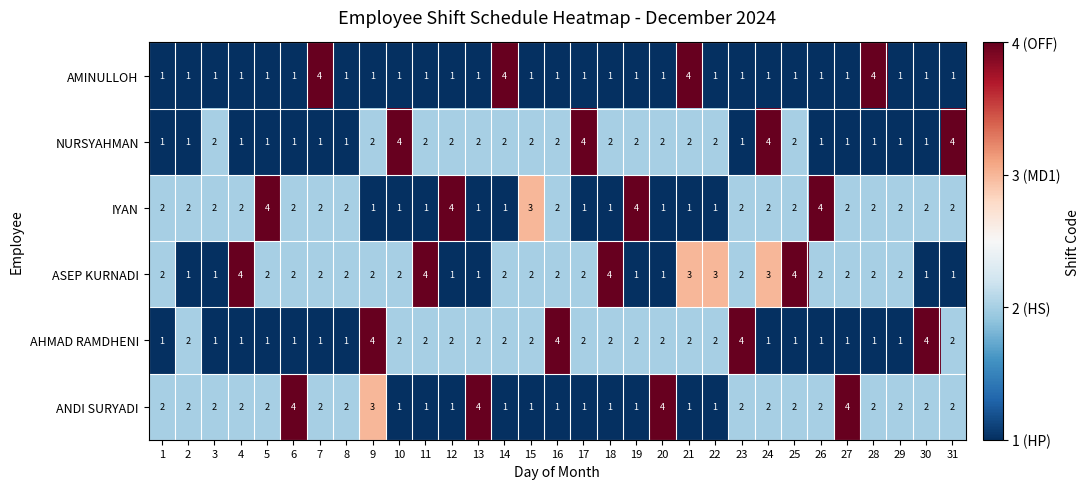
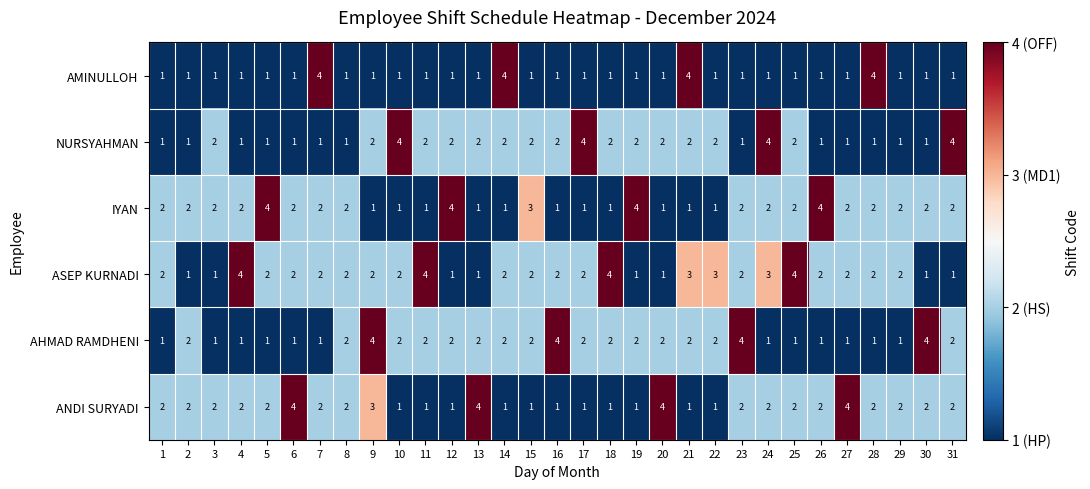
  {
    "AMINULLOH": {
      "1": 1,
      "2": 1,
      "3": 1,
      "4": 1,
      "5": 1,
      "6": 1,
      "7": 4,
      "8": 1,
      "9": 1,
      "10": 1,
      "11": 1,
      "12": 1,
      "13": 1,
      "14": 4,
      "15": 1,
      "16": 1,
      "17": 1,
      "18": 1,
      "19": 1,
      "20": 1,
      "21": 4,
      "22": 1,
      "23": 1,
      "24": 1,
      "25": 1,
      "26": 1,
      "27": 1,
      "28": 4,
      "29": 1,
      "30": 1,
      "31": 1
    },
    "NURSYAHMAN": {
      "1": 1,
      "2": 1,
      "3": 2,
      "4": 1,
      "5": 1,
      "6": 1,
      "7": 1,
      "8": 1,
      "9": 2,
      "10": 4,
      "11": 2,
      "12": 2,
      "13": 2,
      "14": 2,
      "15": 2,
      "16": 2,
      "17": 4,
      "18": 2,
      "19": 2,
      "20": 2,
      "21": 2,
      "22": 2,
      "23": 1,
      "24": 4,
      "25": 2,
      "26": 1,
      "27": 1,
      "28": 1,
      "29": 1,
      "30": 1,
      "31": 4
    },
    "IYAN": {
      "1": 2,
      "2": 2,
      "3": 2,
      "4": 2,
      "5": 4,
      "6": 2,
      "7": 2,
      "8": 2,
      "9": 1,
      "10": 1,
      "11": 1,
      "12": 4,
      "13": 1,
      "14": 1,
      "15": 3,
-     "16": 2,
+     "16": 1,
      "17": 1,
      "18": 1,
      "19": 4,
      "20": 1,
      "21": 1,
      "22": 1,
      "23": 2,
      "24": 2,
      "25": 2,
      "26": 4,
      "27": 2,
      "28": 2,
      "29": 2,
      "30": 2,
      "31": 2
    },
    "ASEP KURNADI": {
      "1": 2,
      "2": 1,
      "3": 1,
      "4": 4,
      "5": 2,
      "6": 2,
      "7": 2,
      "8": 2,
      "9": 2,
      "10": 2,
      "11": 4,
      "12": 1,
      "13": 1,
      "14": 2,
      "15": 2,
      "16": 2,
      "17": 2,
      "18": 4,
      "19": 1,
      "20": 1,
      "21": 3,
      "22": 3,
      "23": 2,
      "24": 3,
      "25": 4,
      "26": 2,
      "27": 2,
      "28": 2,
      "29": 2,
      "30": 1,
      "31": 1
    },
    "AHMAD RAMDHENI": {
      "1": 1,
      "2": 2,
      "3": 1,
      "4": 1,
      "5": 1,
      "6": 1,
      "7": 1,
-     "8": 1,
+     "8": 2,
      "9": 4,
      "10": 2,
      "11": 2,
      "12": 2,
      "13": 2,
      "14": 2,
      "15": 2,
      "16": 4,
      "17": 2,
      "18": 2,
      "19": 2,
      "20": 2,
      "21": 2,
      "22": 2,
      "23": 4,
      "24": 1,
      "25": 1,
      "26": 1,
      "27": 1,
      "28": 1,
      "29": 1,
      "30": 4,
      "31": 2
    },
    "ANDI SURYADI": {
      "1": 2,
      "2": 2,
      "3": 2,
      "4": 2,
      "5": 2,
      "6": 4,
      "7": 2,
      "8": 2,
      "9": 3,
      "10": 1,
      "11": 1,
      "12": 1,
      "13": 4,
      "14": 1,
      "15": 1,
      "16": 1,
      "17": 1,
      "18": 1,
      "19": 1,
      "20": 4,
      "21": 1,
      "22": 1,
      "23": 2,
      "24": 2,
      "25": 2,
      "26": 2,
      "27": 4,
      "28": 2,
      "29": 2,
      "30": 2,
      "31": 2
    }
  }
